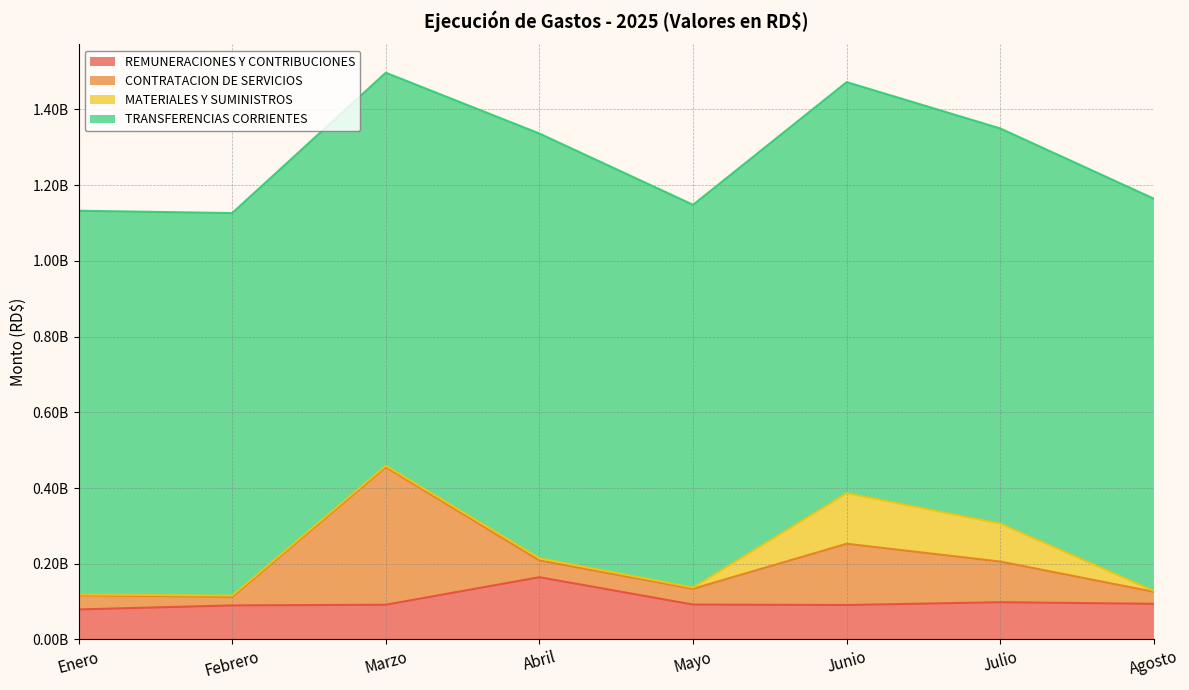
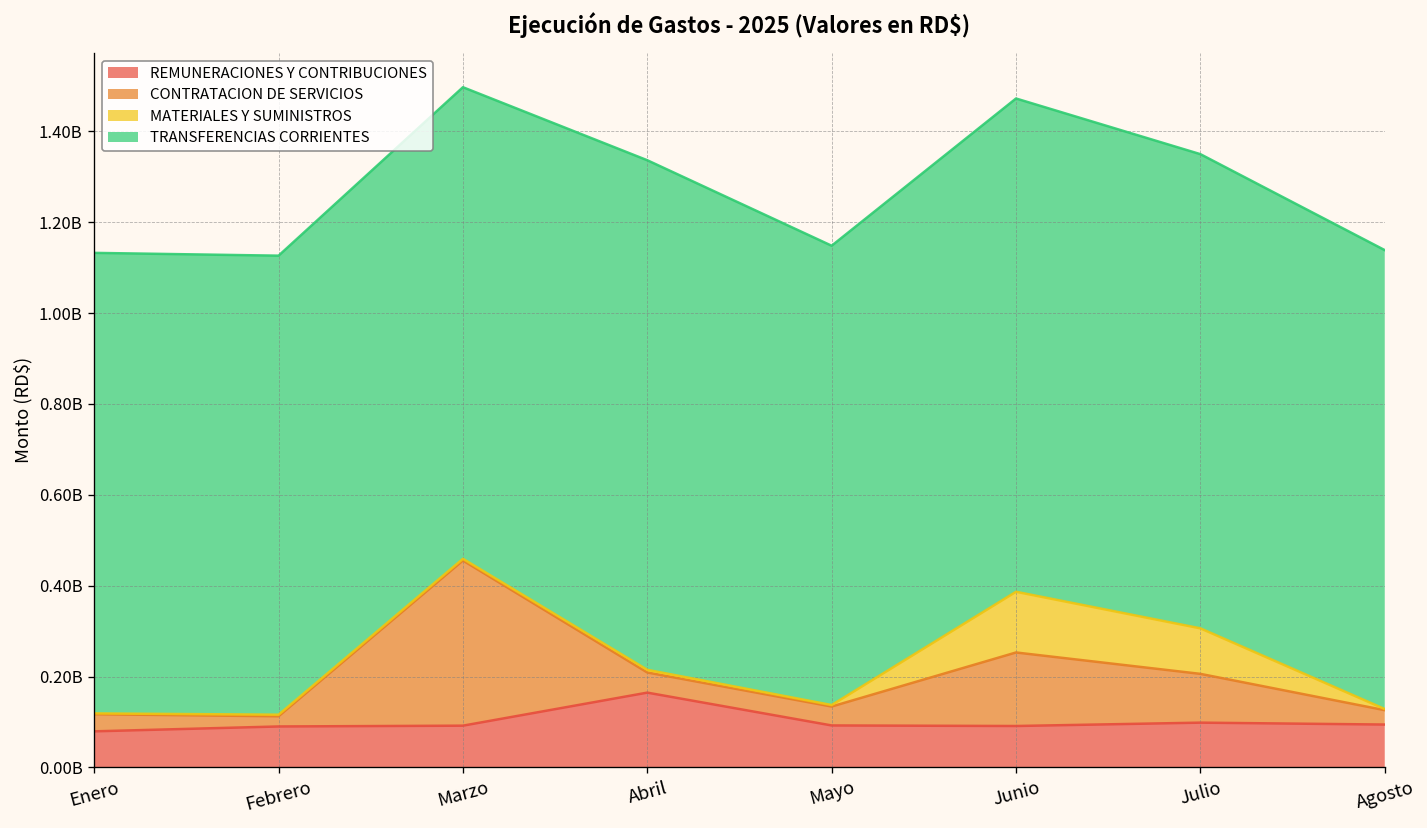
  {
    "MATERIALES Y SUMINISTROS": {
      "Junio": 130000000,
      "Julio": 100000000
    },
    "TRANSFERENCIAS CORRIENTES": {
      "Enero": 1010000000,
      "Febrero": 1010000000,
      "Marzo": 1040000000,
      "Abril": 1120000000,
      "Mayo": 1010000000,
      "Junio": 1090000000,
      "Julio": 1040000000,
-     "Agosto": 1040000000
+     "Agosto": 1010000000
    }
  }
